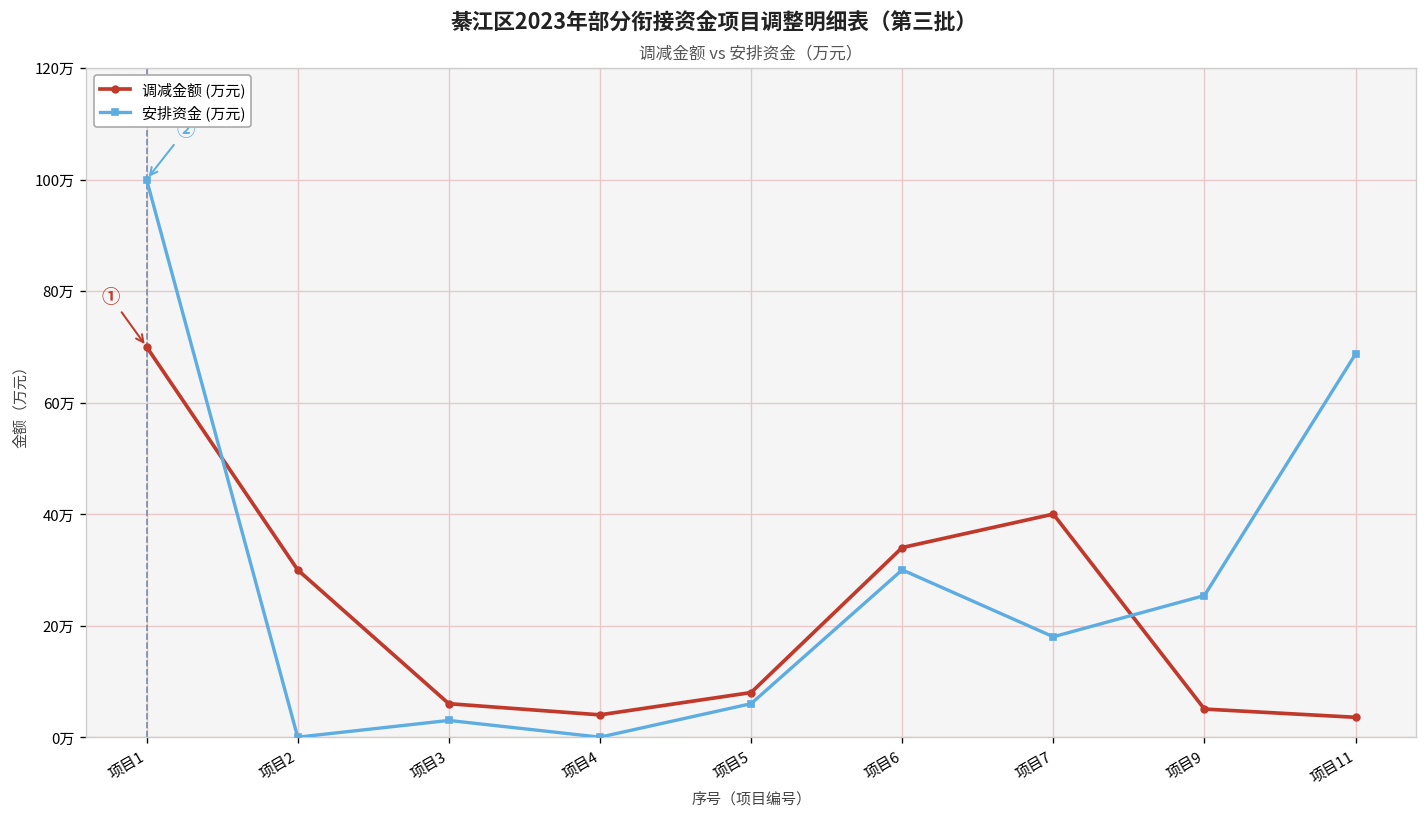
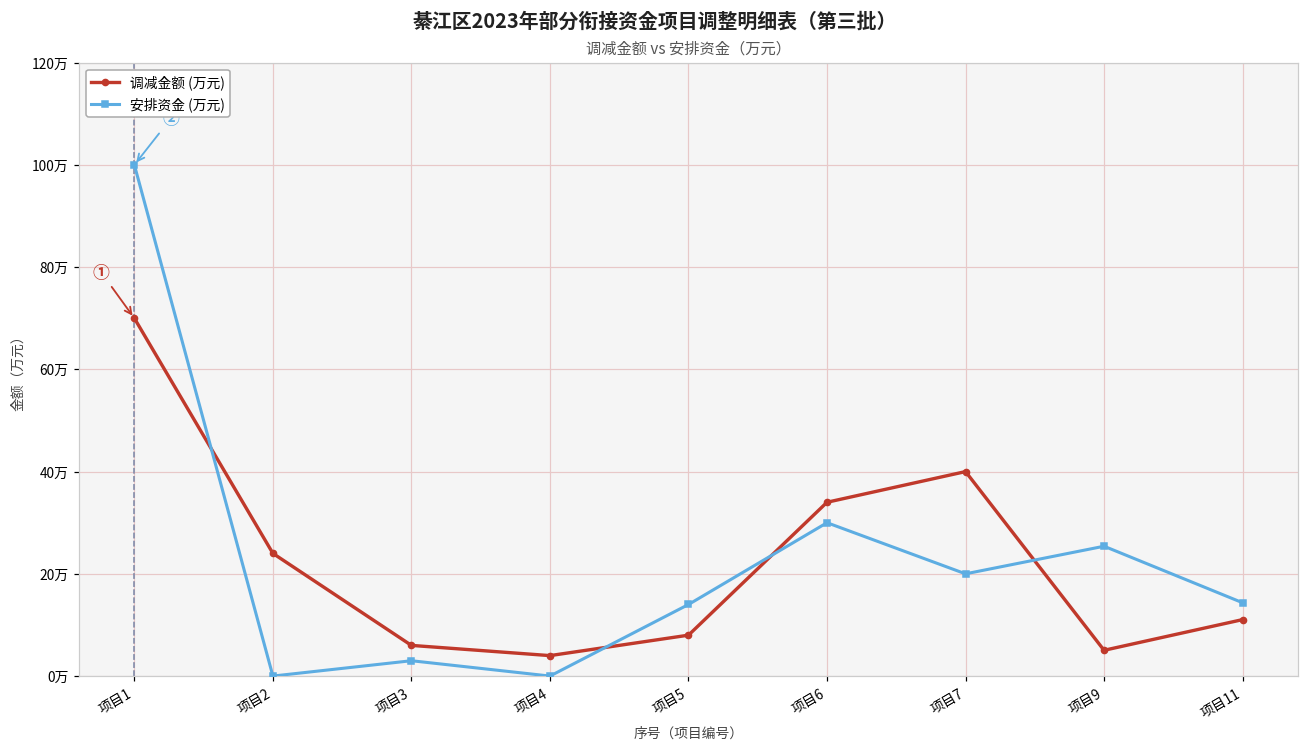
  {
    "调减金额 (万元)": {
      "项目1": "70万",
-     "项目2": "30万",
+     "项目2": "24万",
      "项目3": "6万",
      "项目4": "4万",
      "项目5": "8万",
      "项目6": "34万",
      "项目7": "40万",
      "项目9": "5万",
-     "项目11": "4万"
+     "项目11": "11万"
    },
    "安排资金 (万元)": {
      "项目1": "100万",
      "项目2": "0万",
      "项目3": "3万",
      "项目4": "0万",
-     "项目5": "6万",
+     "项目5": "14万",
      "项目6": "30万",
-     "项目7": "18万",
+     "项目7": "20万",
      "项目9": "25万",
-     "项目11": "69万"
+     "项目11": "14万"
    }
  }
